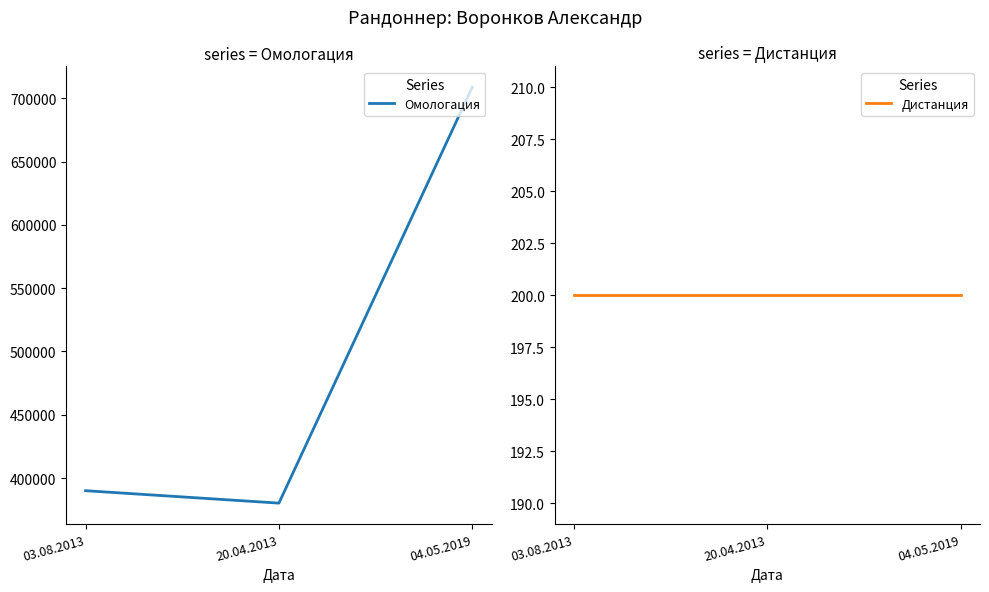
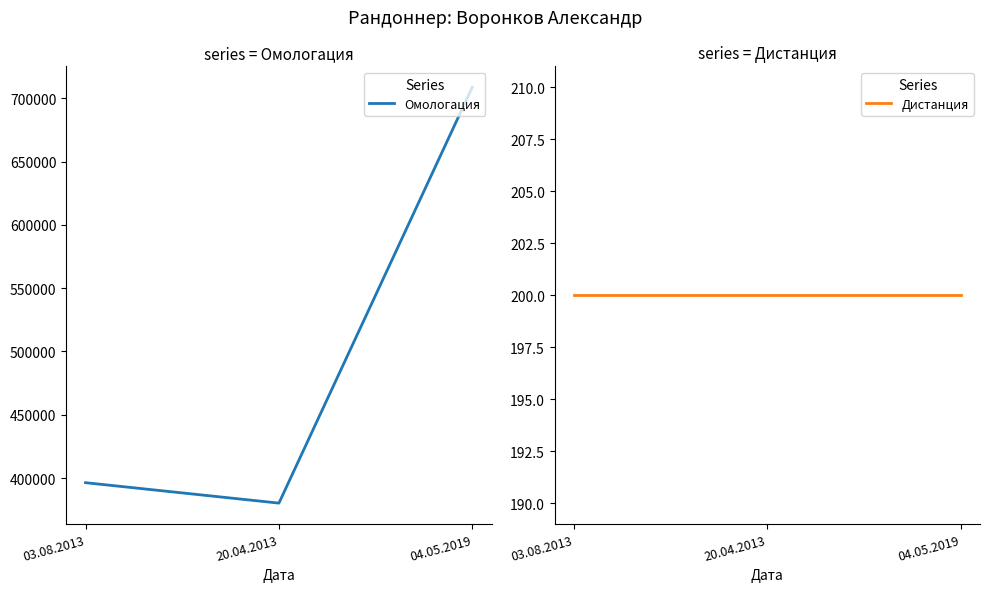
  {
    "series = Омологация": {
-     "03.08.2013": 390000,
+     "03.08.2013": 396000,
      "20.04.2013": 380000
    },
    "series = Дистанция": {
      "03.08.2013": 200.0,
      "20.04.2013": 200.0,
      "04.05.2019": 200.0
    }
  }
